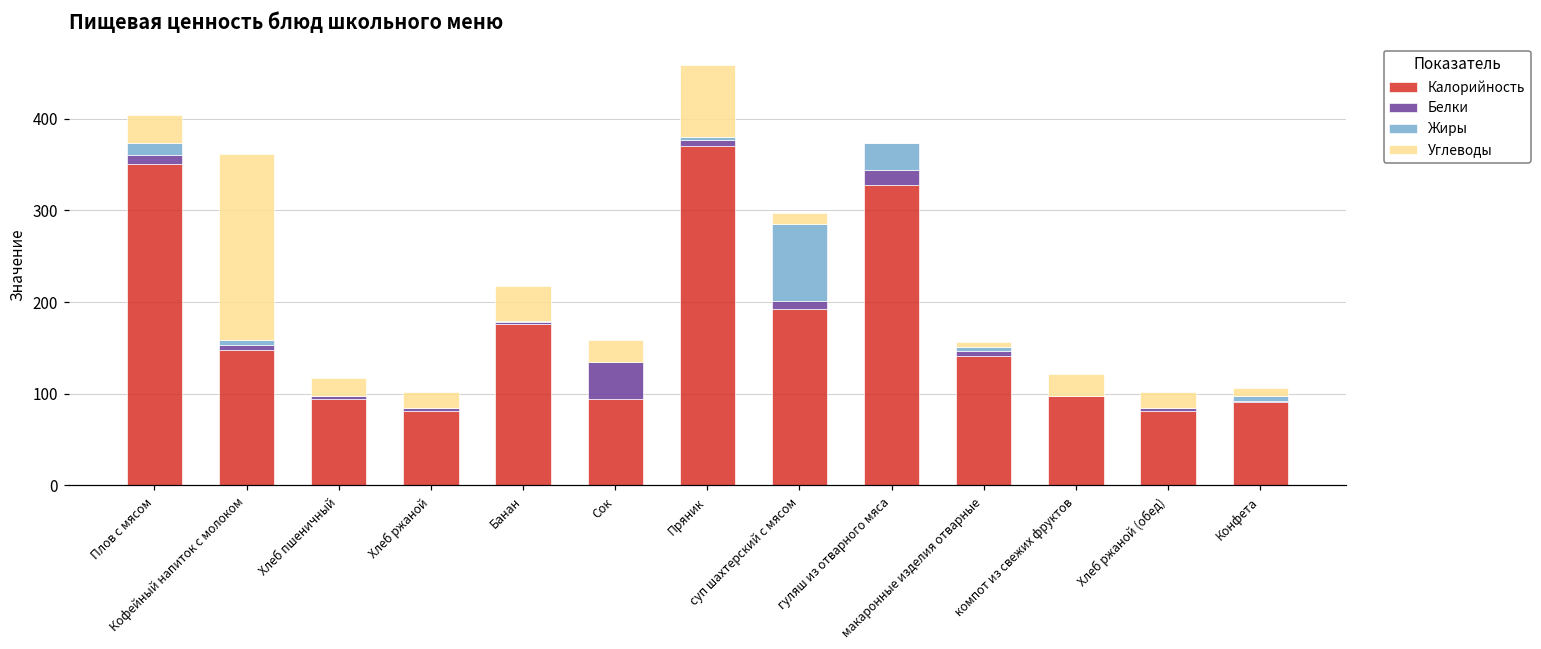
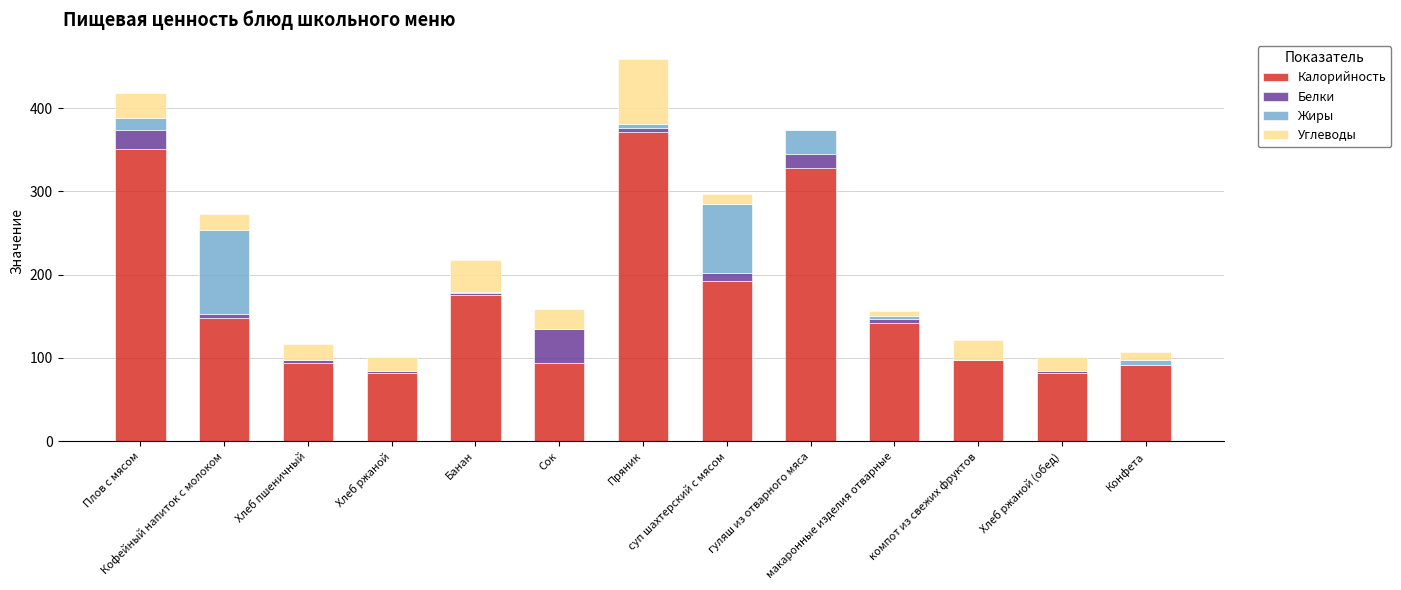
  {
    "Калорийность": {
      "Плов с мясом": 350,
      "Кофейный напиток с молоком": 150,
      "Хлеб пшеничный": 90,
      "Хлеб ржаной": 80,
      "Банан": 180,
      "Сок": 90,
      "Пряник": 370,
      "суп шахтерский с мясом": 190,
      "гуляш из отварного мяса": 330,
      "макаронные изделия отварные": 140,
      "компот из свежих фруктов": 100,
      "Хлеб ржаной (обед)": 80,
      "Конфета": 90
    },
    "Белки": {
-     "Плов с мясом": 10,
+     "Плов с мясом": 20,
      "Кофейный напиток с молоком": 10,
      "Хлеб пшеничный": 0,
      "Сок": 40,
      "Пряник": 10,
      "суп шахтерский с мясом": 10,
      "гуляш из отварного мяса": 20,
      "макаронные изделия отварные": 10
    },
    "Жиры": {
      "Плов с мясом": 10,
-     "Кофейный напиток с молоком": 10,
+     "Кофейный напиток с молоком": 100,
      "Сок": 0,
      "Пряник": 0,
      "суп шахтерский с мясом": 80,
      "гуляш из отварного мяса": 30,
      "макаронные изделия отварные": 0,
      "Конфета": 10
    },
    "Углеводы": {
      "Плов с мясом": 30,
-     "Кофейный напиток с молоком": 200,
+     "Кофейный напиток с молоком": 20,
      "Хлеб пшеничный": 20,
      "Хлеб ржаной": 20,
      "Банан": 40,
      "Сок": 20,
      "Пряник": 80,
      "суп шахтерский с мясом": 10,
      "гуляш из отварного мяса": 0,
      "макаронные изделия отварные": 10,
      "компот из свежих фруктов": 20,
      "Хлеб ржаной (обед)": 20,
      "Конфета": 10
    }
  }
